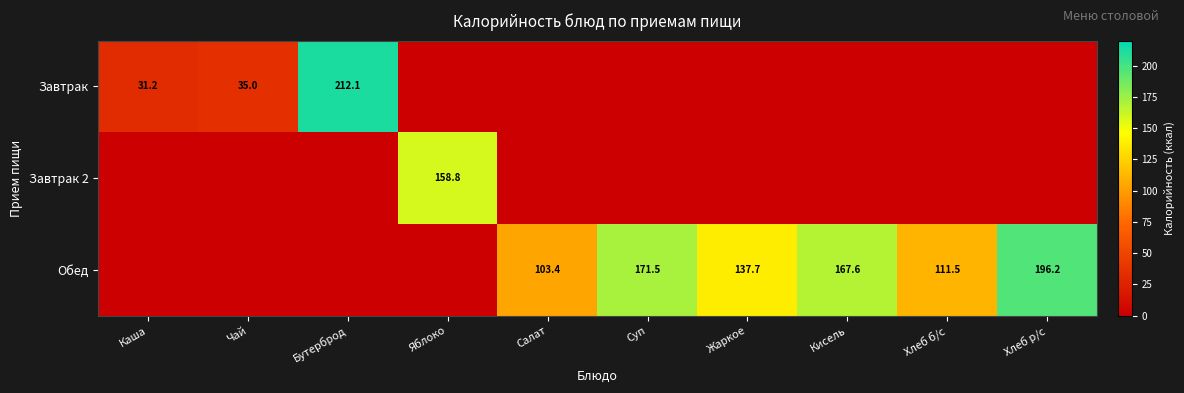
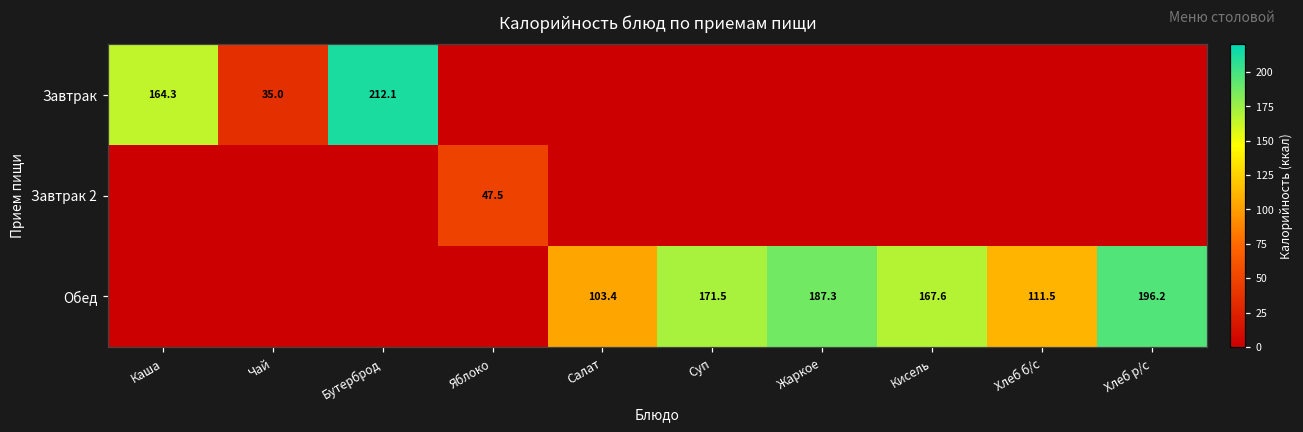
  {
    "Завтрак": {
-     "Каша": 31.2,
+     "Каша": 164.3,
      "Чай": 35.0,
      "Бутерброд": 212.1
    },
    "Завтрак 2": {
-     "Яблоко": 158.8
+     "Яблоко": 47.5
    },
    "Обед": {
      "Салат": 103.4,
      "Суп": 171.5,
-     "Жаркое": 137.7,
+     "Жаркое": 187.3,
      "Кисель": 167.6,
      "Хлеб б/с": 111.5,
      "Хлеб р/с": 196.2
    }
  }
